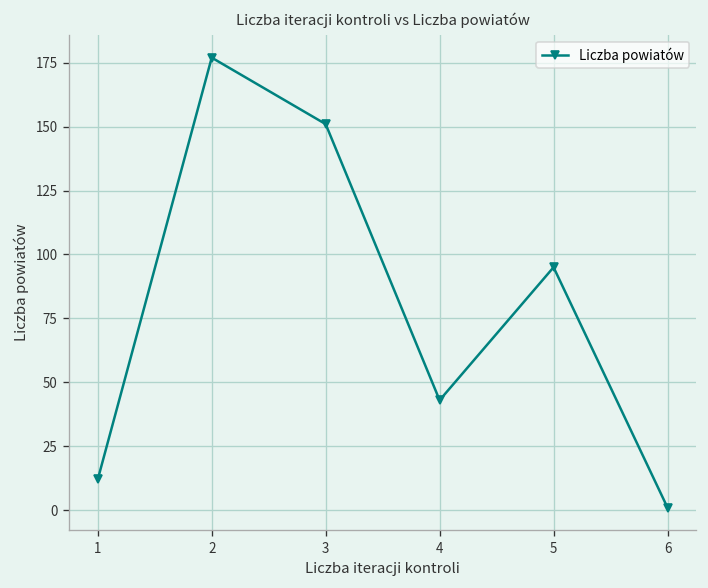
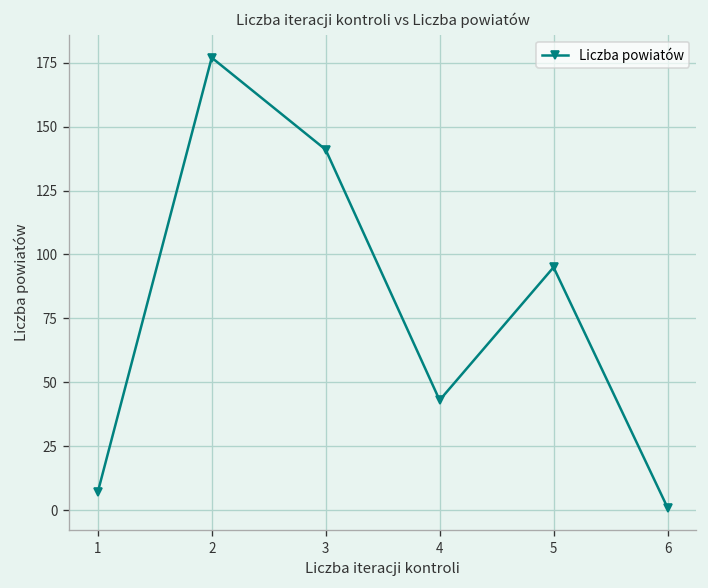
  {
-   "1": 12,
+   "1": 7,
    "2": 177,
-   "3": 151,
+   "3": 141,
    "4": 43,
    "5": 95,
    "6": 1
  }
